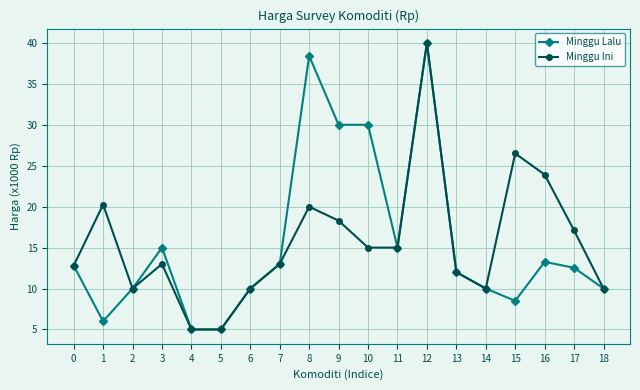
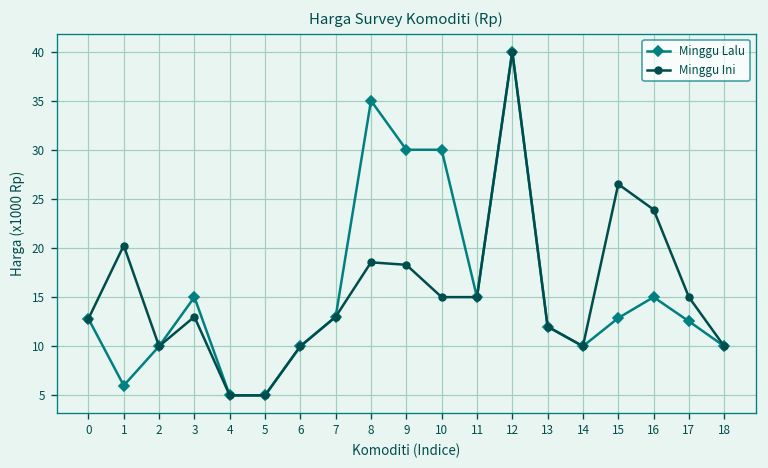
  {
    "Minggu Lalu": {
      "1": 6,
      "3": 15,
-     "8": 38,
+     "8": 35,
      "9": 30,
      "10": 30,
-     "15": 9,
-     "16": 13,
+     "15": 13,
+     "16": 15,
      "17": 13
    },
    "Minggu Ini": {
      "1": 20,
      "3": 13,
-     "8": 20,
+     "8": 19,
      "9": 18,
      "10": 15,
      "15": 27,
      "16": 24,
-     "17": 17
+     "17": 15
    }
  }
